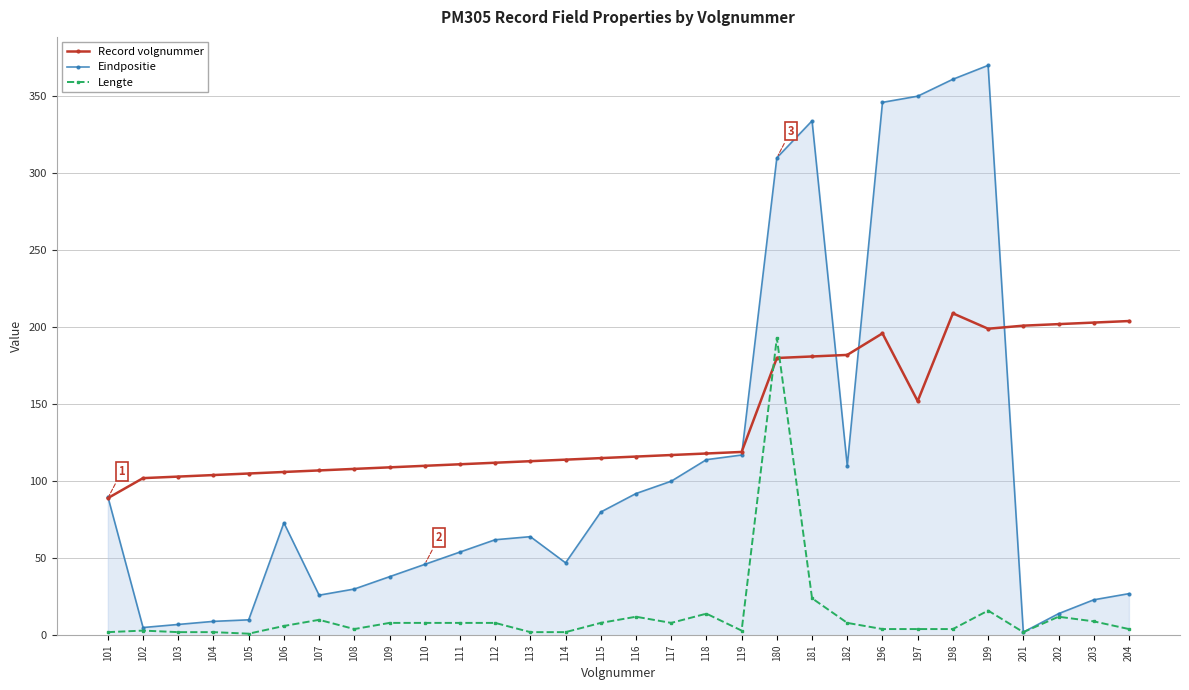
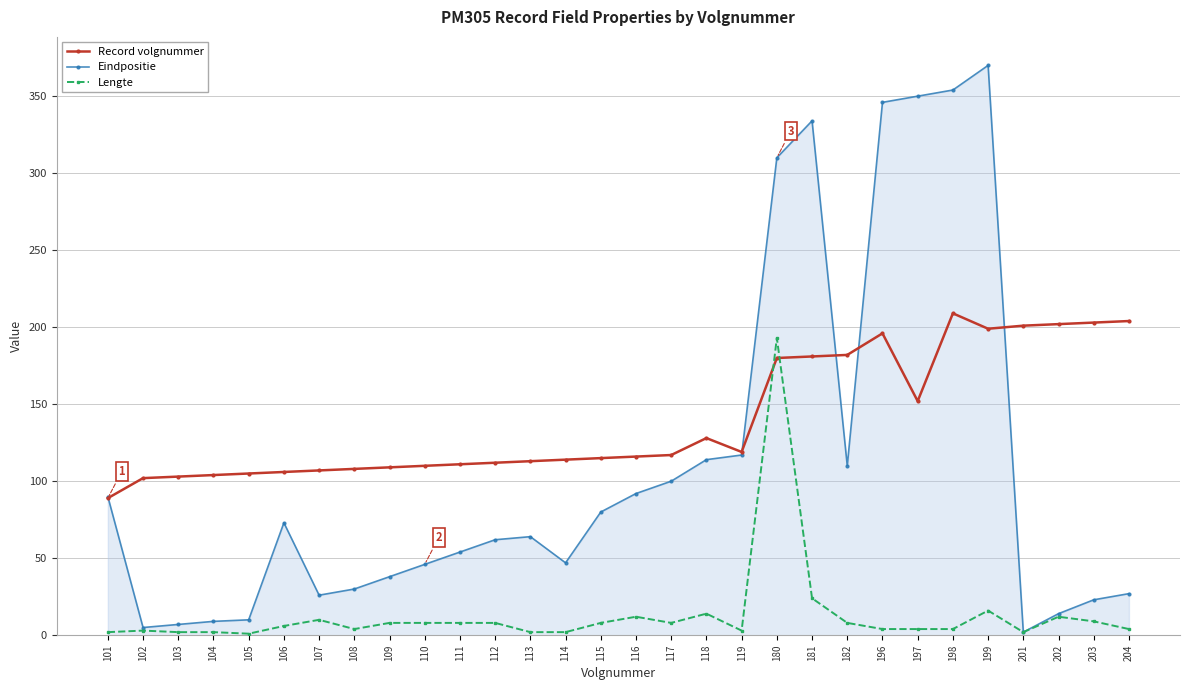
  {
    "Record volgnummer": {
      "102": 102,
      "103": 103,
      "104": 104,
      "105": 105,
      "106": 106,
      "107": 107,
      "108": 108,
      "109": 109,
      "110": 110,
      "111": 111,
      "112": 112,
      "113": 113,
      "114": 114,
      "115": 115,
      "116": 116,
      "117": 117,
-     "118": 118,
+     "118": 128,
      "119": 119,
      "180": 180,
      "181": 181,
      "182": 182,
      "196": 196,
      "197": 152,
      "198": 209,
      "199": 199,
      "201": 201,
      "202": 202,
      "203": 203,
      "204": 204
    },
    "Eindpositie": {
      "102": 5,
      "103": 7,
      "104": 9,
      "105": 10,
      "106": 73,
      "107": 26,
      "108": 30,
      "109": 38,
      "111": 54,
      "112": 62,
      "113": 64,
      "114": 47,
      "115": 80,
      "116": 92,
      "117": 100,
      "118": 114,
      "119": 117,
      "181": 334,
      "182": 110,
      "196": 346,
      "197": 350,
-     "198": 361,
+     "198": 354,
      "199": 370,
      "202": 14,
      "203": 23,
      "204": 27
    },
    "Lengte": {
      "101": 2,
      "102": 3,
      "103": 2,
      "104": 2,
      "105": 1,
      "106": 6,
      "107": 10,
      "108": 4,
      "109": 8,
      "110": 8,
      "111": 8,
      "112": 8,
      "113": 2,
      "114": 2,
      "115": 8,
      "116": 12,
      "117": 8,
      "118": 14,
      "119": 3,
      "180": 193,
      "181": 24,
      "182": 8,
      "196": 4,
      "197": 4,
      "198": 4,
      "199": 16,
      "202": 12,
      "203": 9,
      "204": 4
    }
  }
